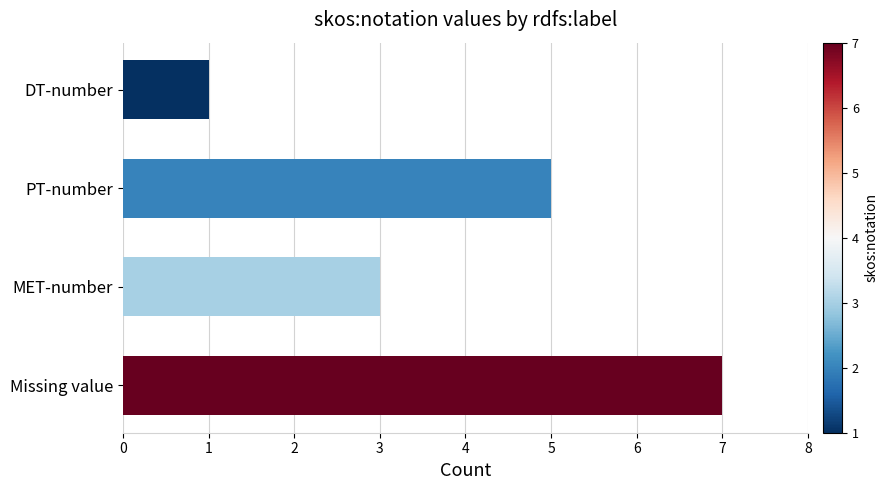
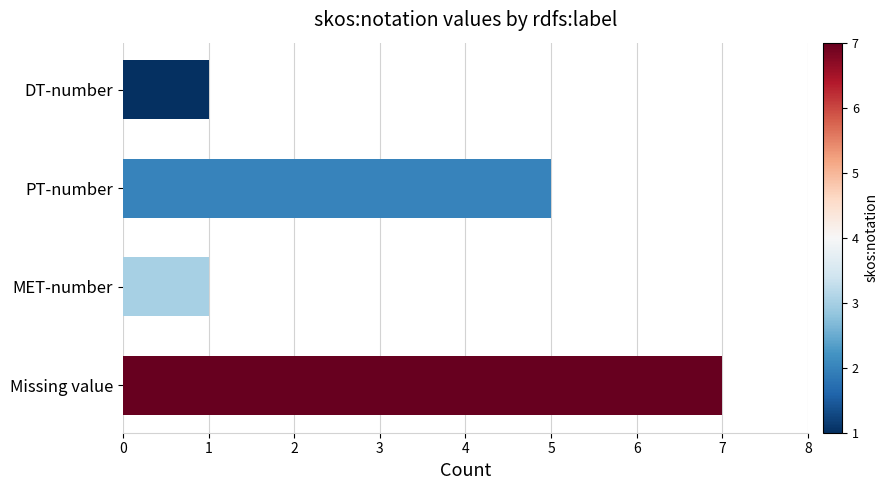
  {
    "DT-number": 1,
    "PT-number": 5,
-   "MET-number": 3,
+   "MET-number": 1,
    "Missing value": 7
  }
